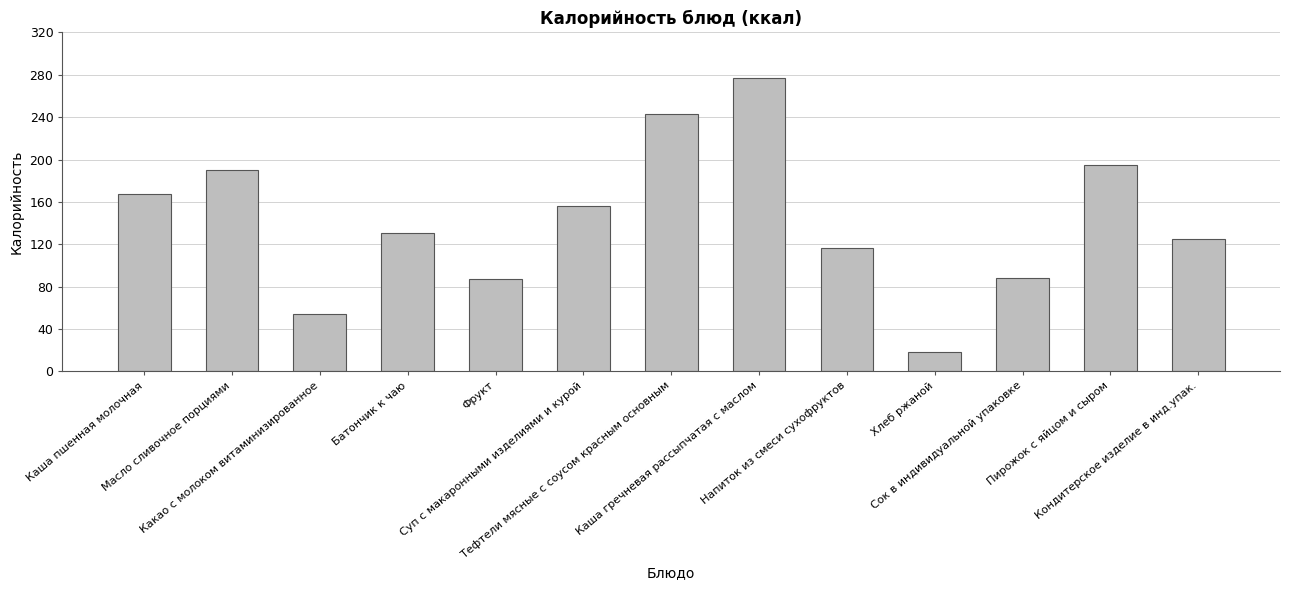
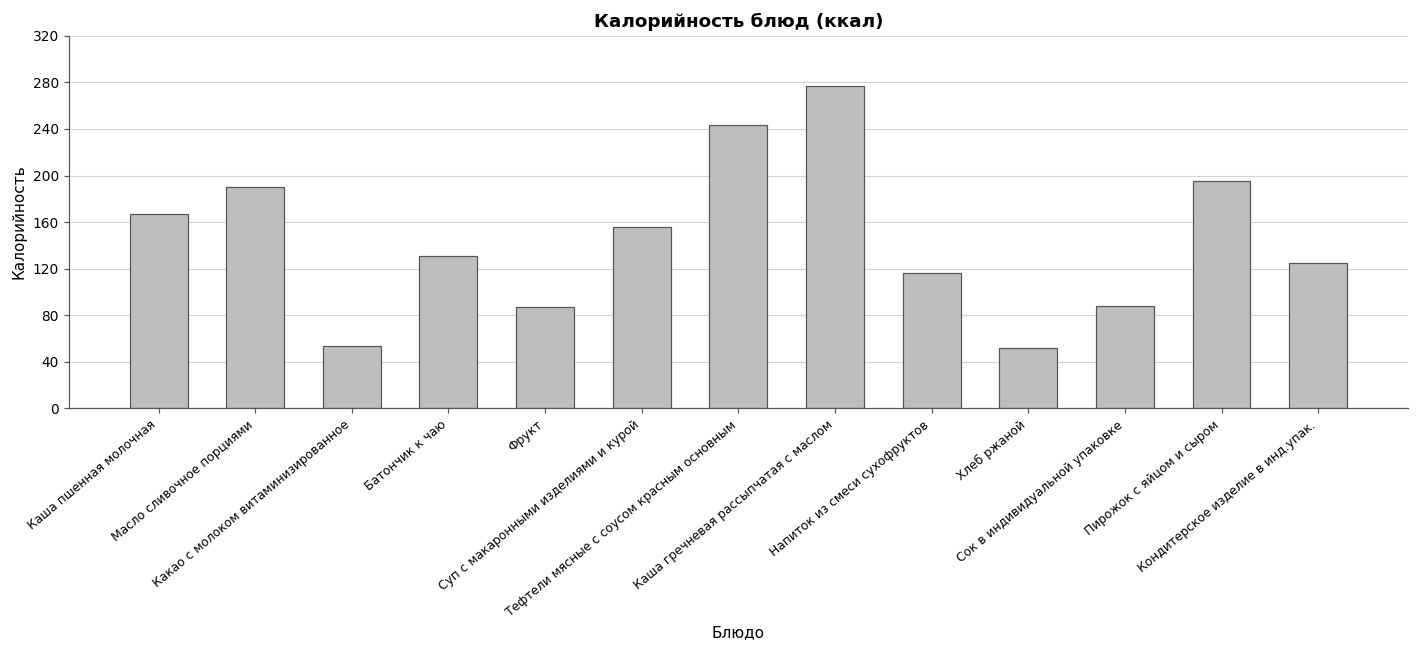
  {
    "Каша пшенная молочная": 167,
    "Масло сливочное порциями": 190,
    "Какао с молоком витаминизированное": 54,
    "Батончик к чаю": 131,
    "Фрукт": 87,
    "Суп с макаронными изделиями и курой": 156,
    "Тефтели мясные с соусом красным основным": 243,
    "Каша гречневая рассыпчатая с маслом": 277,
    "Напиток из смеси сухофруктов": 117,
-   "Хлеб ржаной": 19,
+   "Хлеб ржаной": 52,
    "Сок в индивидуальной упаковке": 88,
    "Пирожок с яйцом и сыром": 195,
    "Кондитерское изделие в инд.упак.": 125
  }
